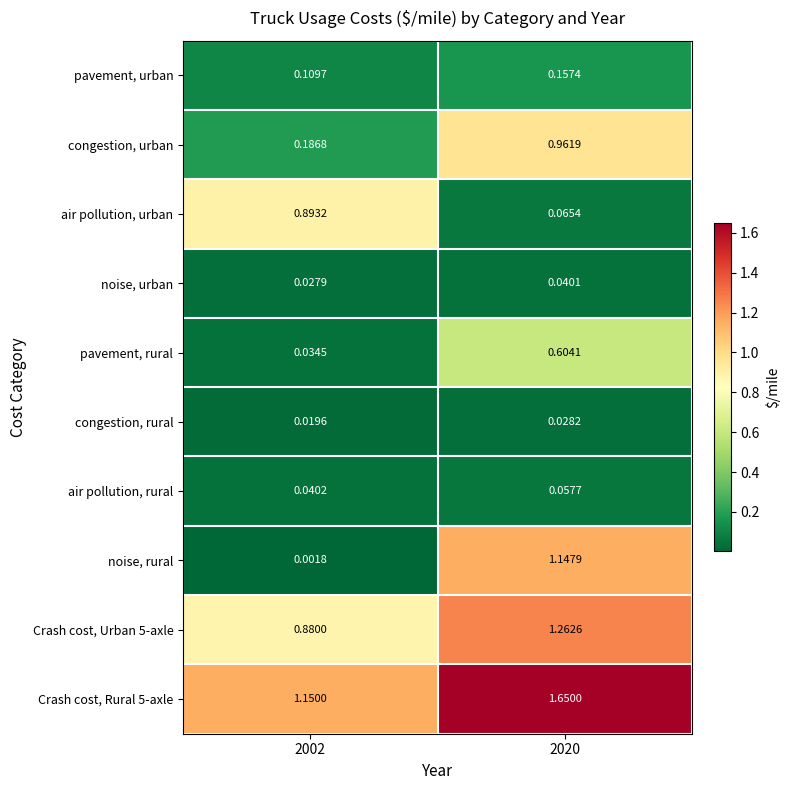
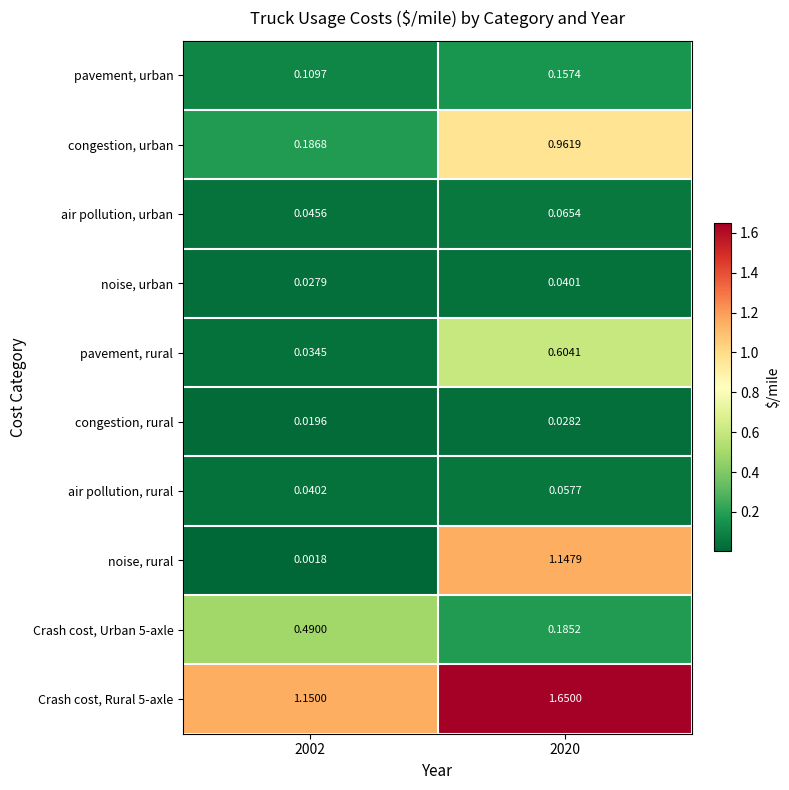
  {
    "pavement, urban": {
      "2002": 0.1097,
      "2020": 0.1574
    },
    "congestion, urban": {
      "2002": 0.1868,
      "2020": 0.9619
    },
    "air pollution, urban": {
-     "2002": 0.8932,
+     "2002": 0.0456,
      "2020": 0.0654
    },
    "noise, urban": {
      "2002": 0.0279,
      "2020": 0.0401
    },
    "pavement, rural": {
      "2002": 0.0345,
      "2020": 0.6041
    },
    "congestion, rural": {
      "2002": 0.0196,
      "2020": 0.0282
    },
    "air pollution, rural": {
      "2002": 0.0402,
      "2020": 0.0577
    },
    "noise, rural": {
      "2002": 0.0018,
      "2020": 1.1479
    },
    "Crash cost, Urban 5-axle": {
-     "2002": 0.8800,
-     "2020": 1.2626
+     "2002": 0.4900,
+     "2020": 0.1852
    },
    "Crash cost, Rural 5-axle": {
      "2002": 1.1500,
      "2020": 1.6500
    }
  }
